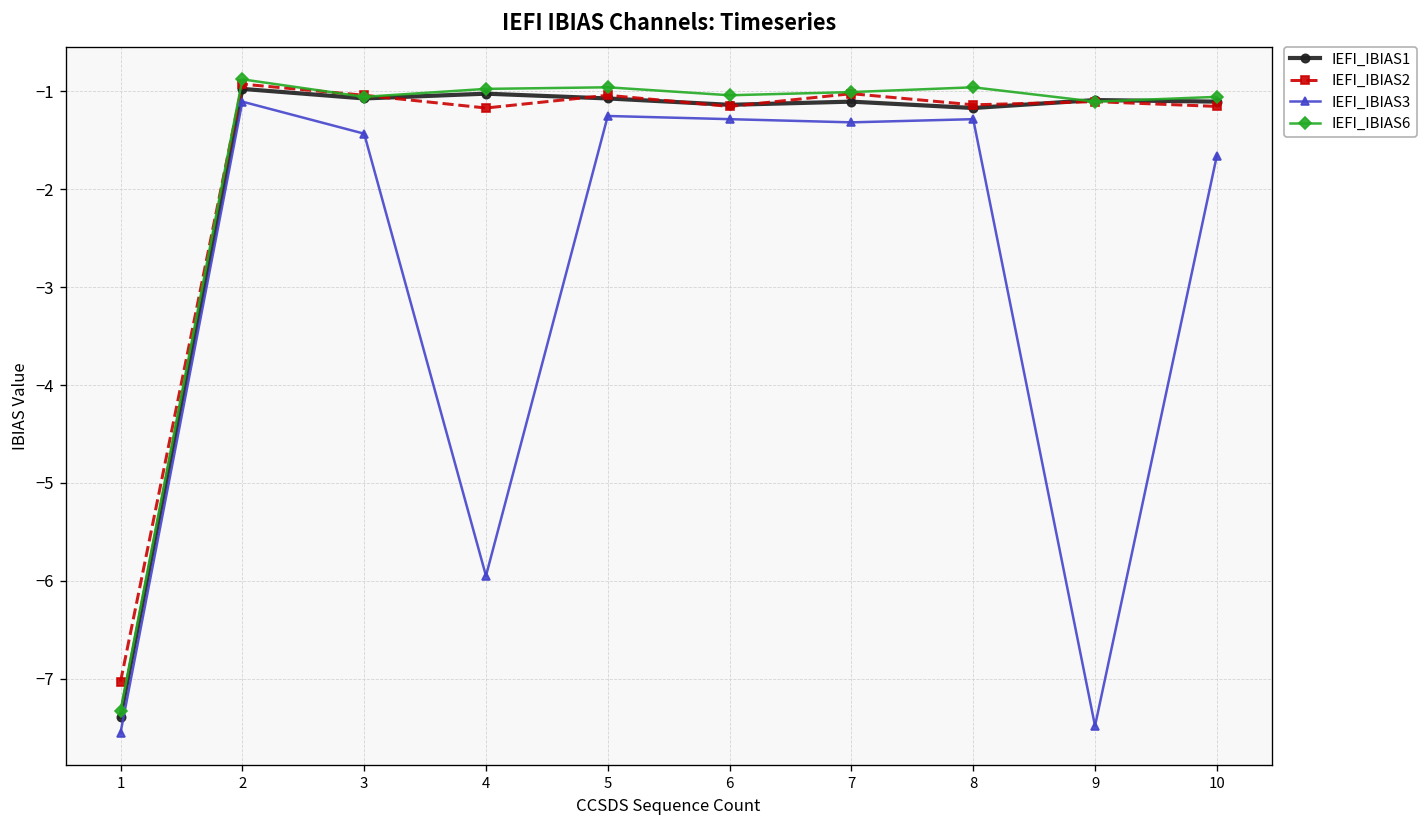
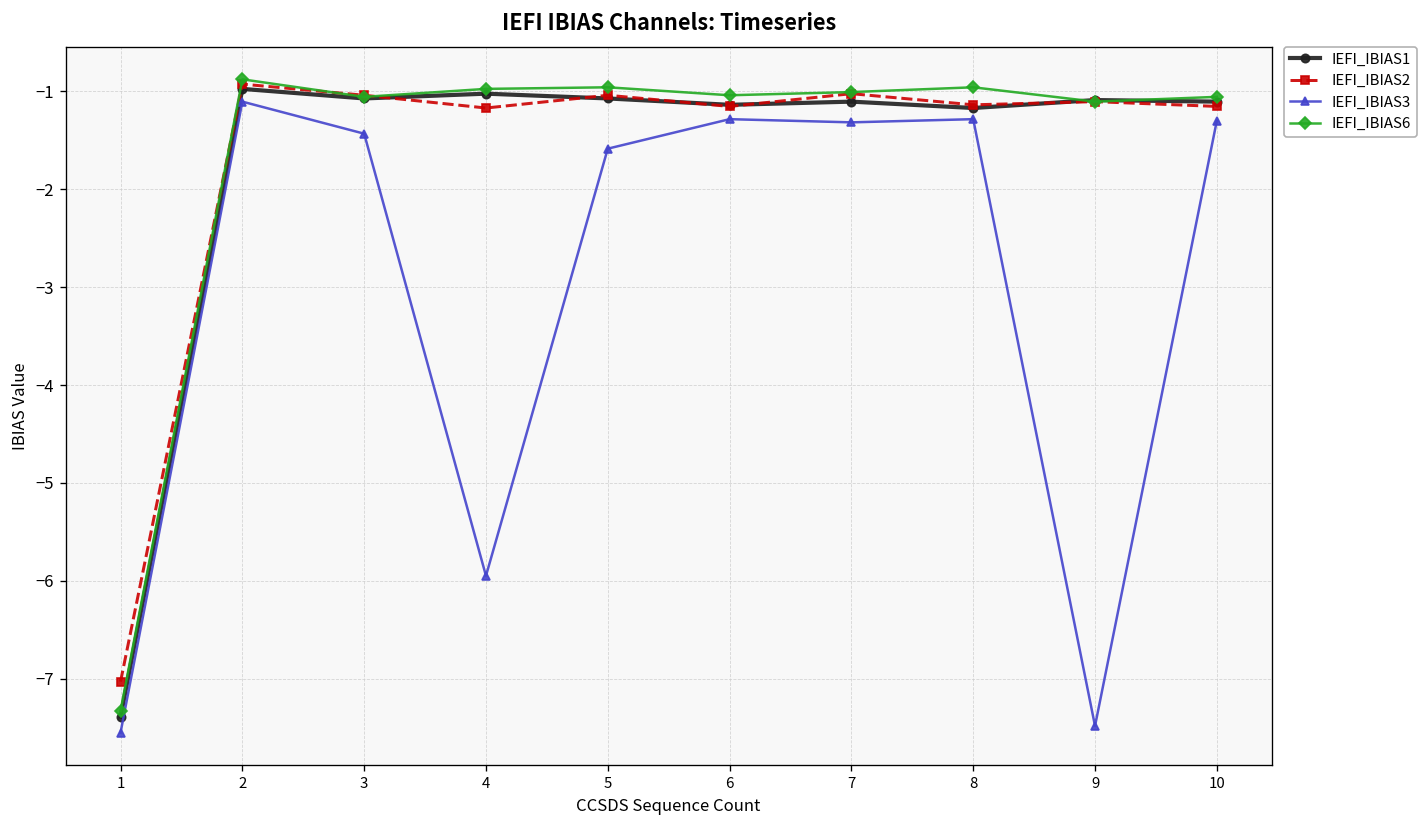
  {
    "IEFI_IBIAS1": {
      "1": -7.4,
      "2": -1.0,
      "4": -1.0,
      "5": -1.1,
      "7": -1.1,
      "8": -1.2,
      "10": -1.1
    },
    "IEFI_IBIAS2": {
      "1": -7.0,
      "2": -0.9,
      "4": -1.2,
      "5": -1.0,
      "8": -1.1,
      "10": -1.2
    },
    "IEFI_IBIAS3": {
      "1": -7.5,
      "2": -1.1,
      "3": -1.4,
      "4": -5.9,
-     "5": -1.3,
+     "5": -1.6,
      "6": -1.3,
      "7": -1.3,
      "8": -1.3,
      "9": -7.5,
-     "10": -1.7
+     "10": -1.3
    },
    "IEFI_IBIAS6": {
      "1": -7.3,
      "2": -0.9,
      "4": -1.0,
      "5": -1.0,
      "6": -1.0,
      "8": -1.0,
      "10": -1.1
    }
  }
